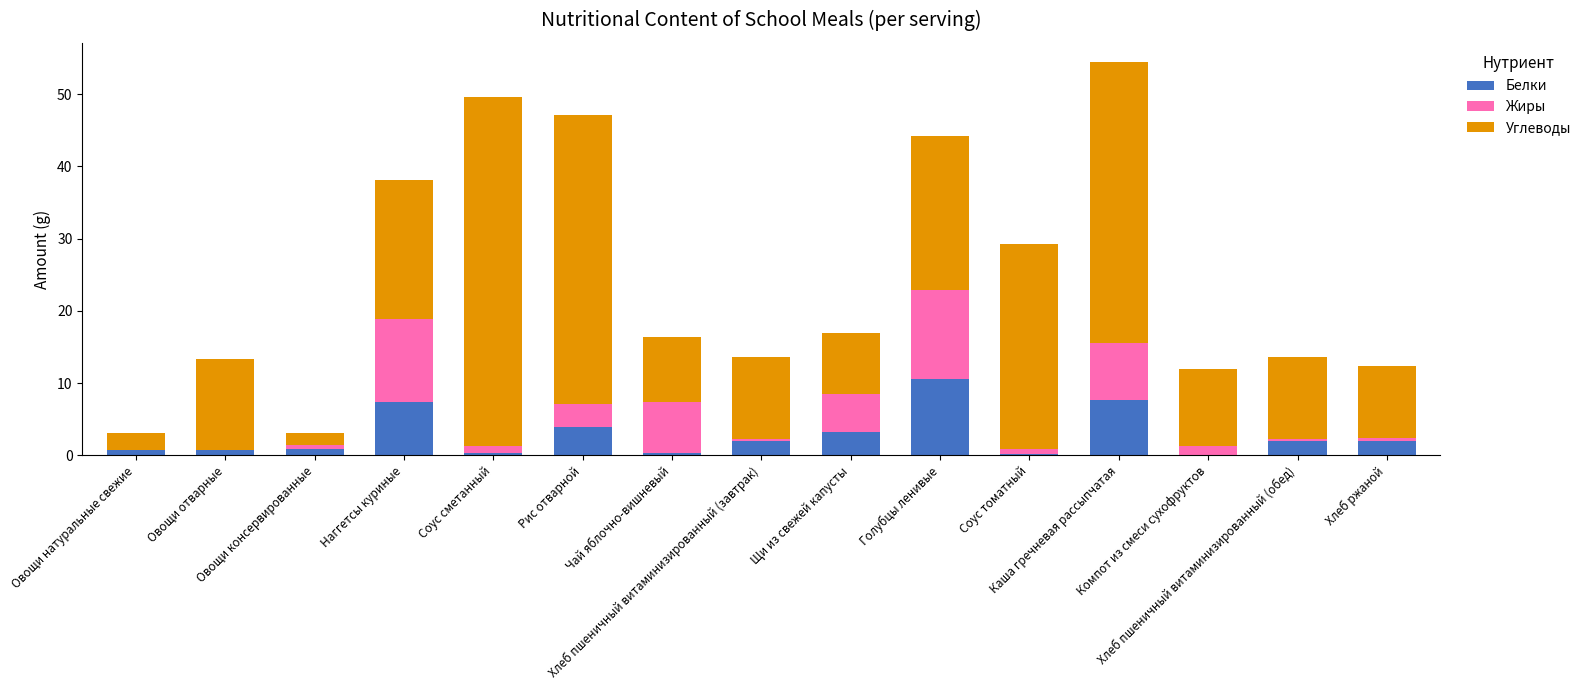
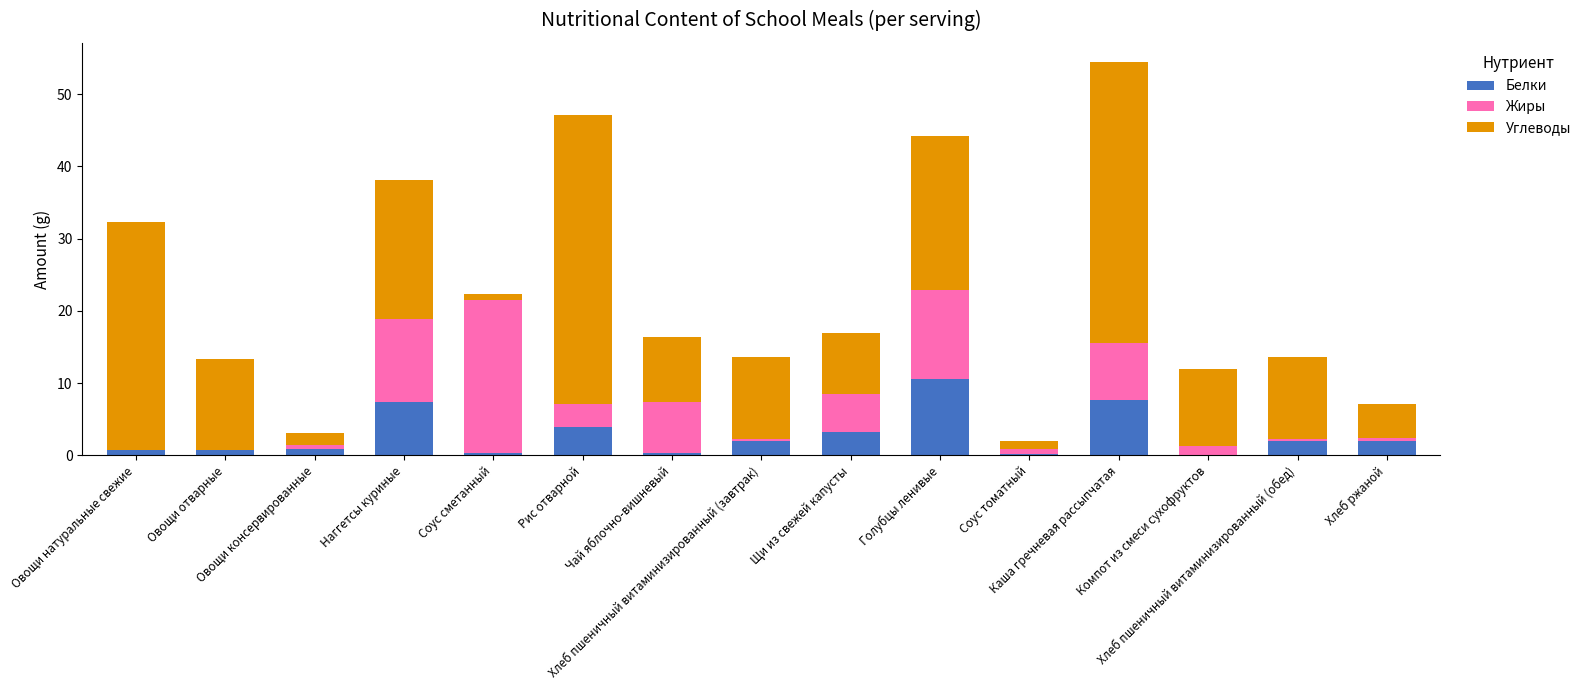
  {
    "Белки": {
      "Овощи натуральные свежие": 1,
      "Овощи отварные": 1,
      "Овощи консервированные": 1,
      "Наггетсы куриные": 7,
      "Рис отварной": 4,
      "Хлеб пшеничный витаминизированный (завтрак)": 2,
      "Щи из свежей капусты": 3,
      "Голубцы ленивые": 11,
      "Каша гречневая рассыпчатая": 8,
      "Хлеб пшеничный витаминизированный (обед)": 2,
      "Хлеб ржаной": 2
    },
    "Жиры": {
      "Овощи консервированные": 1,
      "Наггетсы куриные": 12,
-     "Соус сметанный": 1,
+     "Соус сметанный": 21,
      "Рис отварной": 3,
      "Чай яблочно-вишневый": 7,
      "Щи из свежей капусты": 5,
      "Голубцы ленивые": 12,
      "Соус томатный": 1,
      "Каша гречневая рассыпчатая": 8,
      "Компот из смеси сухофруктов": 1,
      "Хлеб ржаной": 0
    },
    "Углеводы": {
-     "Овощи натуральные свежие": 2,
+     "Овощи натуральные свежие": 32,
      "Овощи отварные": 13,
      "Овощи консервированные": 2,
      "Наггетсы куриные": 19,
-     "Соус сметанный": 48,
+     "Соус сметанный": 1,
      "Рис отварной": 40,
      "Чай яблочно-вишневый": 9,
      "Хлеб пшеничный витаминизированный (завтрак)": 11,
      "Щи из свежей капусты": 8,
      "Голубцы ленивые": 21,
-     "Соус томатный": 28,
+     "Соус томатный": 1,
      "Каша гречневая рассыпчатая": 39,
      "Компот из смеси сухофруктов": 11,
      "Хлеб пшеничный витаминизированный (обед)": 11,
-     "Хлеб ржаной": 10
+     "Хлеб ржаной": 5
    }
  }
